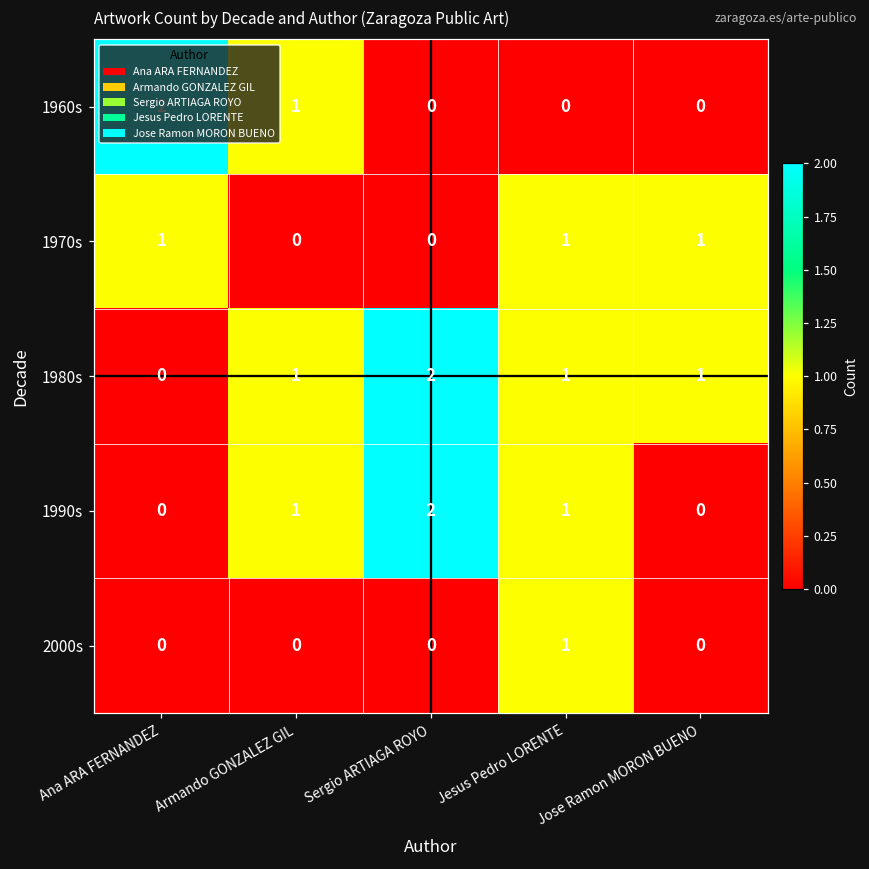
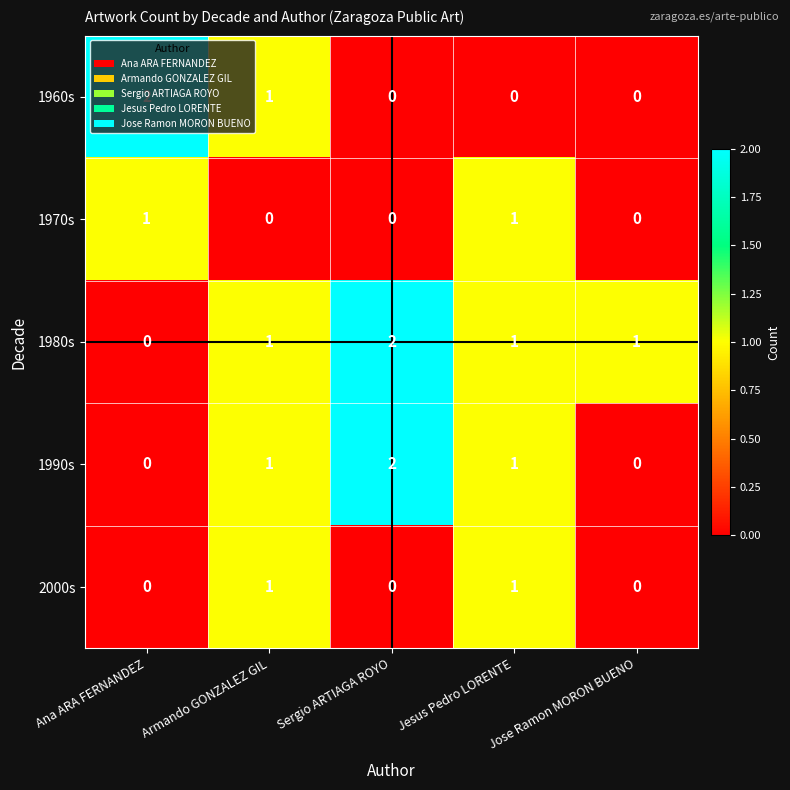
  {
    "1960s": {
      "Armando GONZALEZ GIL": 1,
      "Sergio ARTIAGA ROYO": 0,
      "Jesus Pedro LORENTE": 0,
      "Jose Ramon MORON BUENO": 0
    },
    "1970s": {
      "Ana ARA FERNANDEZ": 1,
      "Armando GONZALEZ GIL": 0,
      "Sergio ARTIAGA ROYO": 0,
      "Jesus Pedro LORENTE": 1,
-     "Jose Ramon MORON BUENO": 1
+     "Jose Ramon MORON BUENO": 0
    },
    "1980s": {
      "Ana ARA FERNANDEZ": 0,
      "Armando GONZALEZ GIL": 1,
      "Sergio ARTIAGA ROYO": 2,
      "Jesus Pedro LORENTE": 1,
      "Jose Ramon MORON BUENO": 1
    },
    "1990s": {
      "Ana ARA FERNANDEZ": 0,
      "Armando GONZALEZ GIL": 1,
      "Sergio ARTIAGA ROYO": 2,
      "Jesus Pedro LORENTE": 1,
      "Jose Ramon MORON BUENO": 0
    },
    "2000s": {
      "Ana ARA FERNANDEZ": 0,
-     "Armando GONZALEZ GIL": 0,
+     "Armando GONZALEZ GIL": 1,
      "Sergio ARTIAGA ROYO": 0,
      "Jesus Pedro LORENTE": 1,
      "Jose Ramon MORON BUENO": 0
    }
  }
